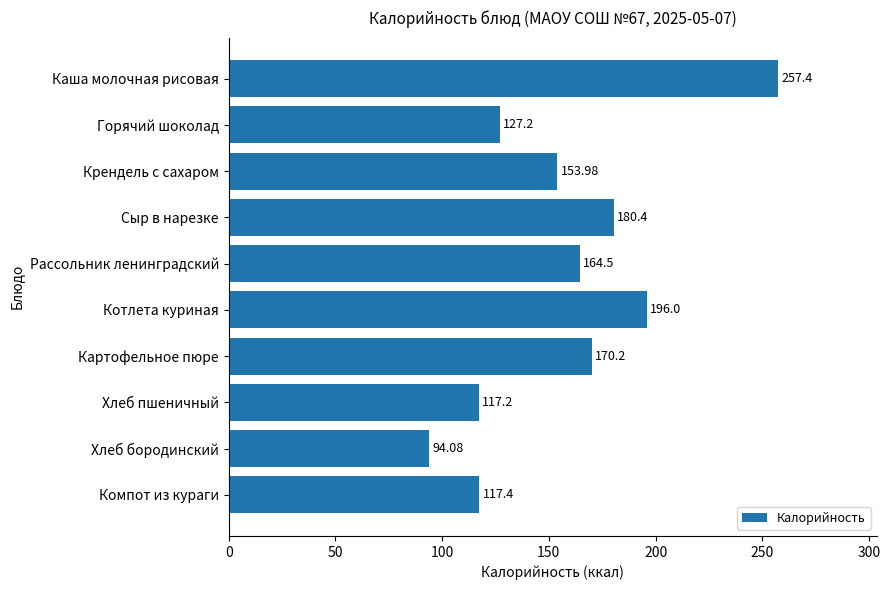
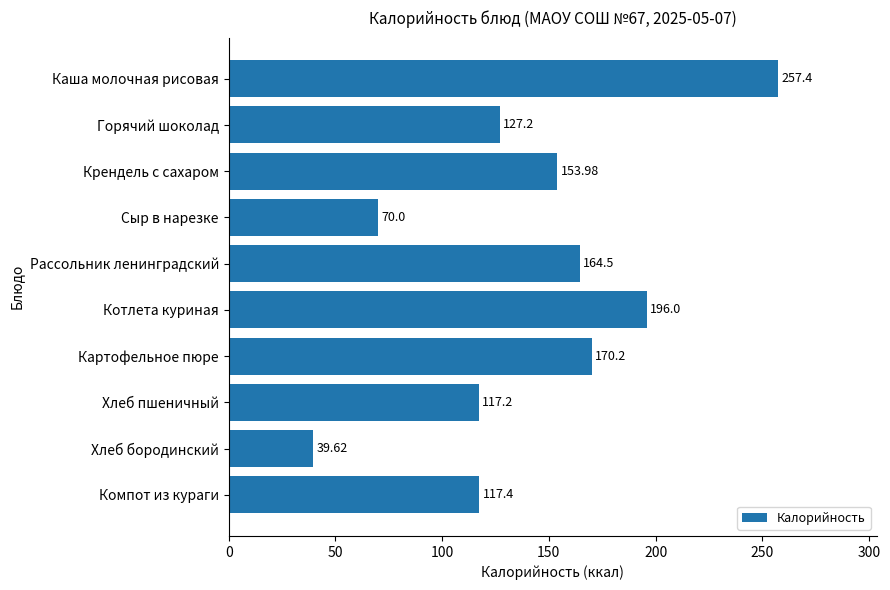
  {
    "Каша молочная рисовая": 257.4,
    "Горячий шоколад": 127.2,
    "Крендель с сахаром": 153.98,
-   "Сыр в нарезке": 180.4,
+   "Сыр в нарезке": 70.0,
    "Рассольник ленинградский": 164.5,
    "Котлета куриная": 196.0,
    "Картофельное пюре": 170.2,
    "Хлеб пшеничный": 117.2,
-   "Хлеб бородинский": 94.08,
+   "Хлеб бородинский": 39.62,
    "Компот из кураги": 117.4
  }
